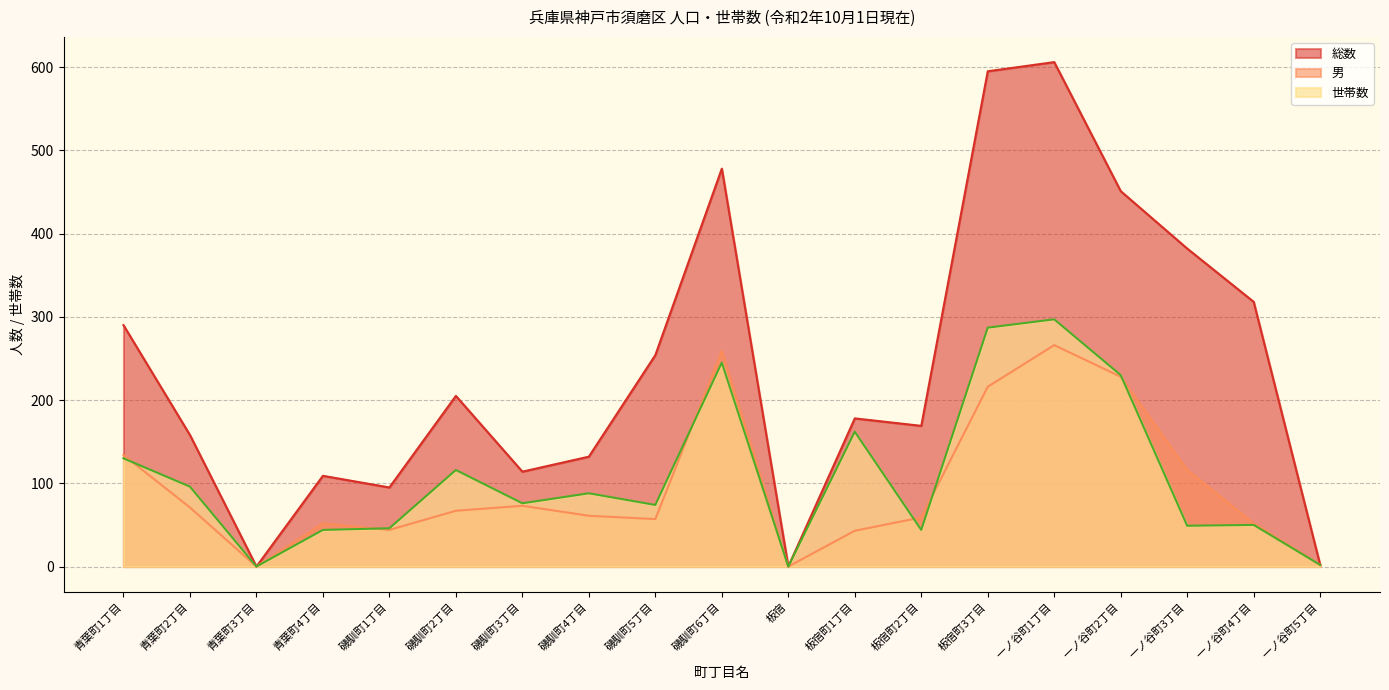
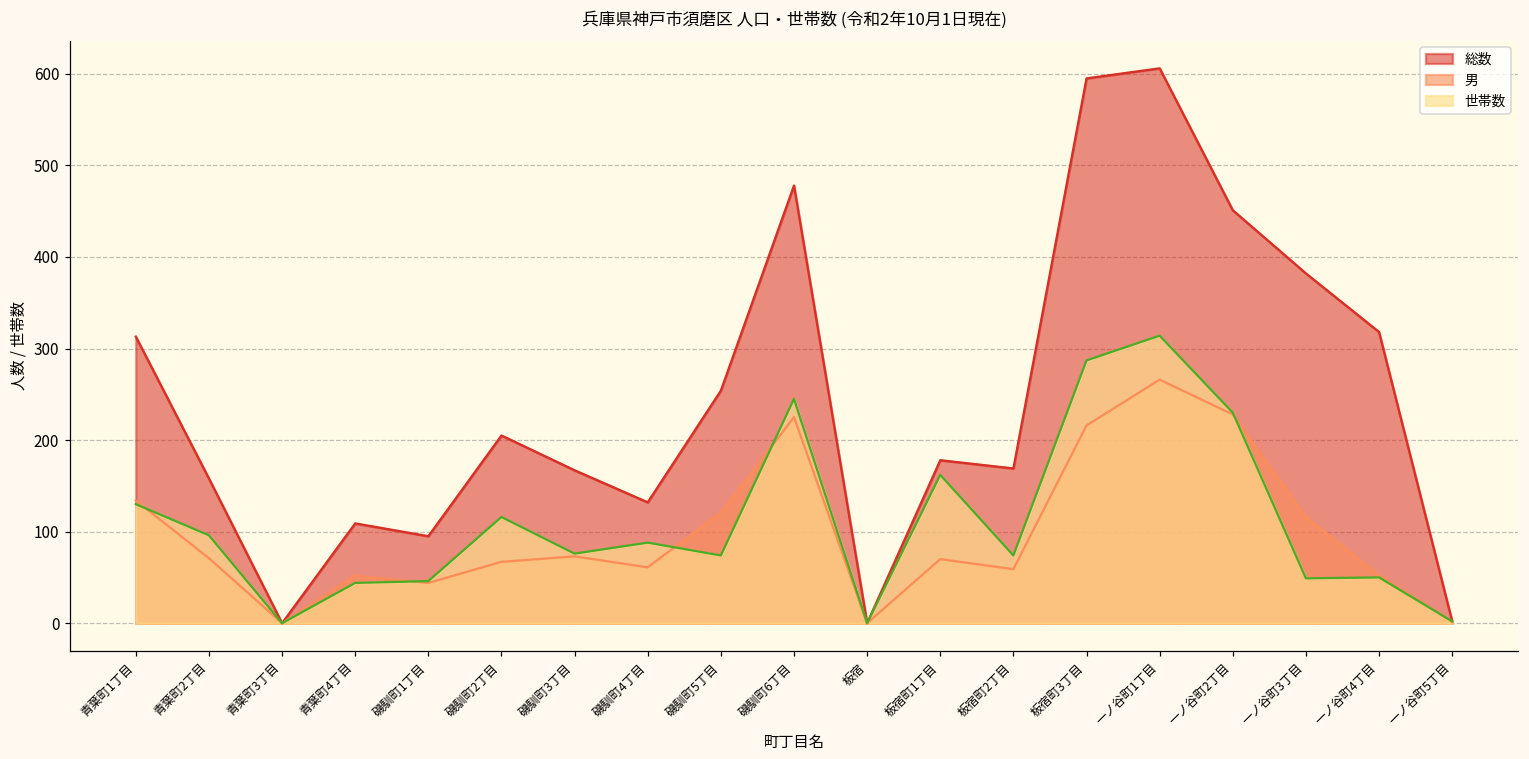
  {
    "総数": {
-     "青葉町1丁目": 290,
+     "青葉町1丁目": 310,
      "青葉町2丁目": 160,
      "青葉町4丁目": 110,
      "磯馴町1丁目": 100,
      "磯馴町2丁目": 210,
-     "磯馴町3丁目": 110,
+     "磯馴町3丁目": 170,
      "磯馴町4丁目": 130,
      "磯馴町5丁目": 250,
      "磯馴町6丁目": 480,
      "板宿町1丁目": 180,
      "板宿町2丁目": 170,
      "板宿町3丁目": 600,
      "一ノ谷町1丁目": 610,
      "一ノ谷町2丁目": 450,
      "一ノ谷町3丁目": 380,
      "一ノ谷町4丁目": 320
    },
    "男": {
      "青葉町1丁目": 130,
      "青葉町2丁目": 70,
      "青葉町4丁目": 50,
      "磯馴町2丁目": 70,
      "磯馴町4丁目": 60,
-     "磯馴町5丁目": 60,
-     "磯馴町6丁目": 260,
-     "板宿町1丁目": 40,
+     "磯馴町5丁目": 120,
+     "磯馴町6丁目": 230,
+     "板宿町1丁目": 70,
      "板宿町2丁目": 60,
      "板宿町3丁目": 220,
      "一ノ谷町1丁目": 270,
      "一ノ谷町3丁目": 120
    },
    "世帯数": {
      "青葉町1丁目": 130,
      "青葉町2丁目": 100,
      "青葉町4丁目": 40,
      "磯馴町2丁目": 120,
      "磯馴町4丁目": 90,
      "磯馴町5丁目": 70,
      "磯馴町6丁目": 250,
      "板宿町1丁目": 160,
-     "板宿町2丁目": 40,
+     "板宿町2丁目": 70,
      "板宿町3丁目": 290,
-     "一ノ谷町1丁目": 300,
+     "一ノ谷町1丁目": 310,
      "一ノ谷町3丁目": 50
    }
  }
